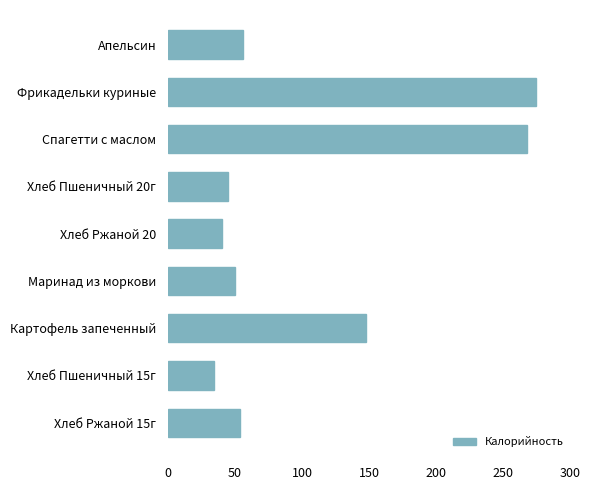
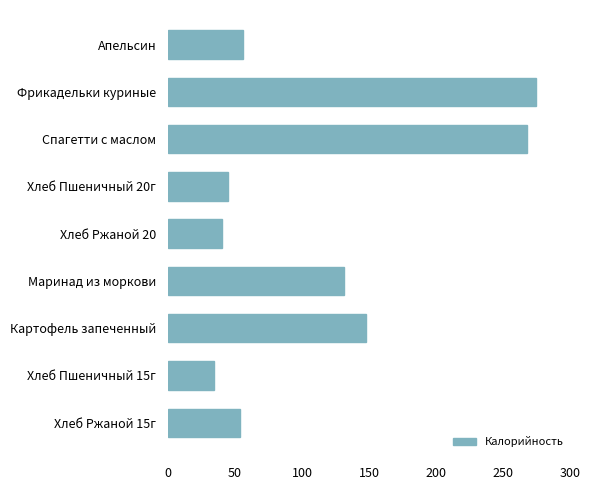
  {
    "Апельсин": 56,
    "Фрикадельки куриные": 275,
    "Спагетти с маслом": 268,
    "Хлеб Пшеничный 20г": 45,
    "Хлеб Ржаной 20": 40,
-   "Маринад из моркови": 50,
+   "Маринад из моркови": 131,
    "Картофель запеченный": 148,
    "Хлеб Пшеничный 15г": 34,
    "Хлеб Ржаной 15г": 54
  }
